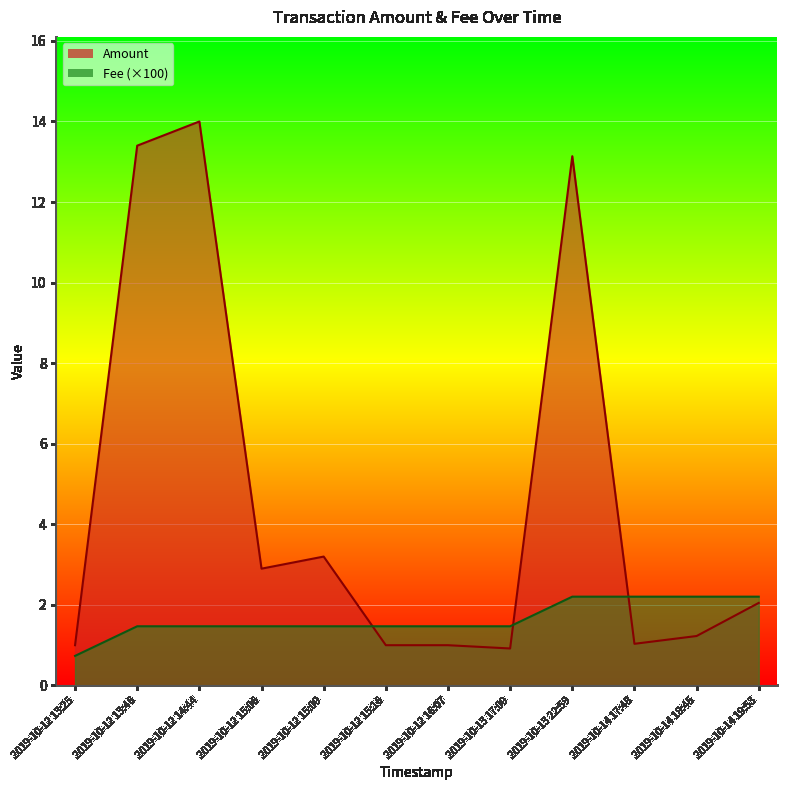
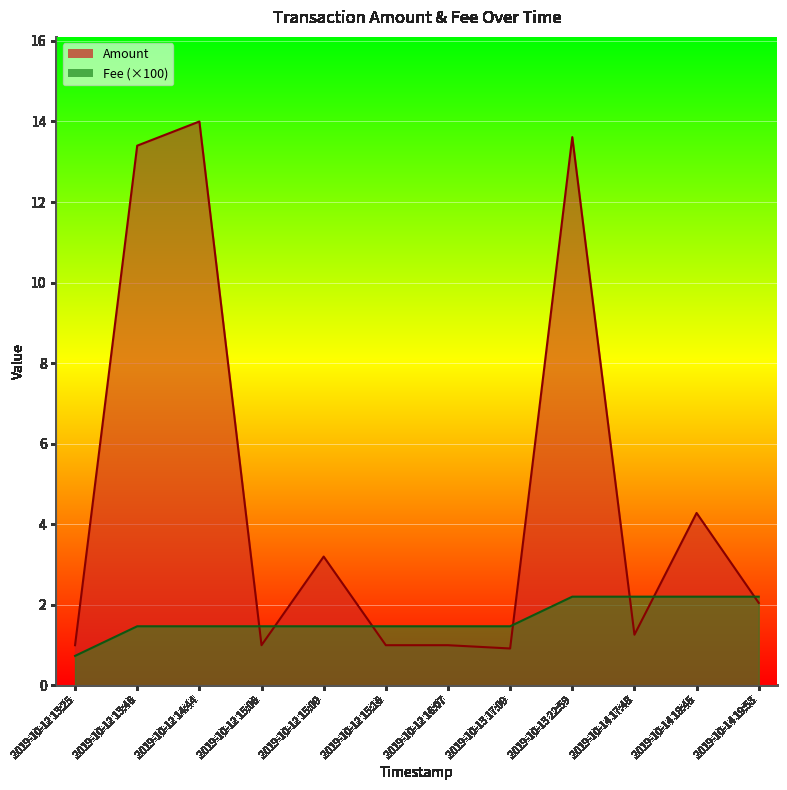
  {
    "Amount": {
      "2019-10-12 13:25": 1.0,
      "2019-10-12 13:46": 13.4,
      "2019-10-12 14:44": 14.0,
-     "2019-10-12 15:06": 2.9,
+     "2019-10-12 15:06": 1.0,
      "2019-10-12 15:09": 3.2,
      "2019-10-12 15:16": 1.0,
      "2019-10-12 16:07": 1.0,
      "2019-10-13 17:09": 0.9,
-     "2019-10-13 22:59": 13.1,
-     "2019-10-14 17:48": 1.0,
-     "2019-10-14 18:45": 1.2,
+     "2019-10-13 22:59": 13.6,
+     "2019-10-14 17:48": 1.3,
+     "2019-10-14 18:45": 4.3,
      "2019-10-14 19:53": 2.1
    },
    "Fee (×100)": {
      "2019-10-12 13:25": 0.7,
      "2019-10-12 13:46": 1.5,
      "2019-10-12 14:44": 1.5,
      "2019-10-12 15:06": 1.5,
      "2019-10-12 15:09": 1.5,
      "2019-10-12 15:16": 1.5,
      "2019-10-12 16:07": 1.5,
      "2019-10-13 17:09": 1.5,
      "2019-10-13 22:59": 2.2,
      "2019-10-14 17:48": 2.2,
      "2019-10-14 18:45": 2.2,
      "2019-10-14 19:53": 2.2
    }
  }
